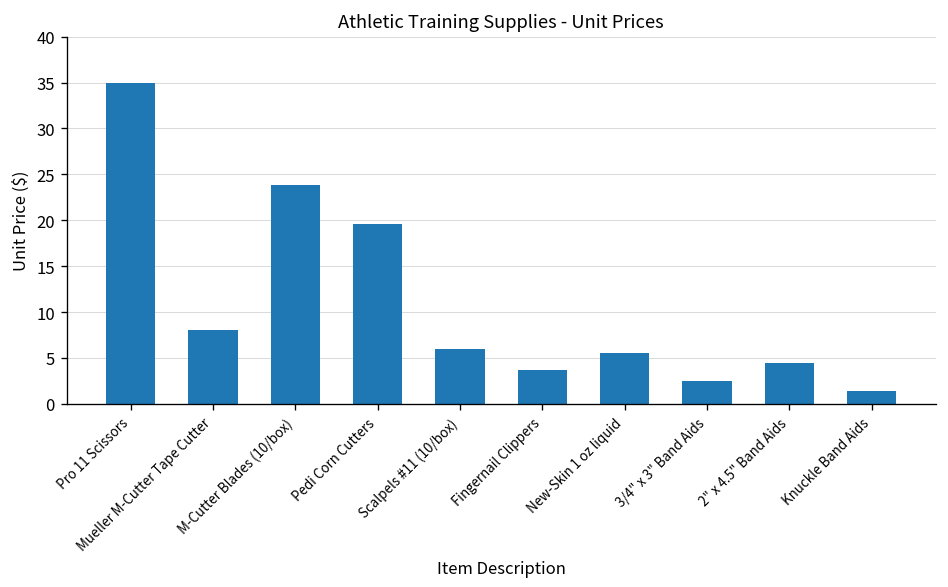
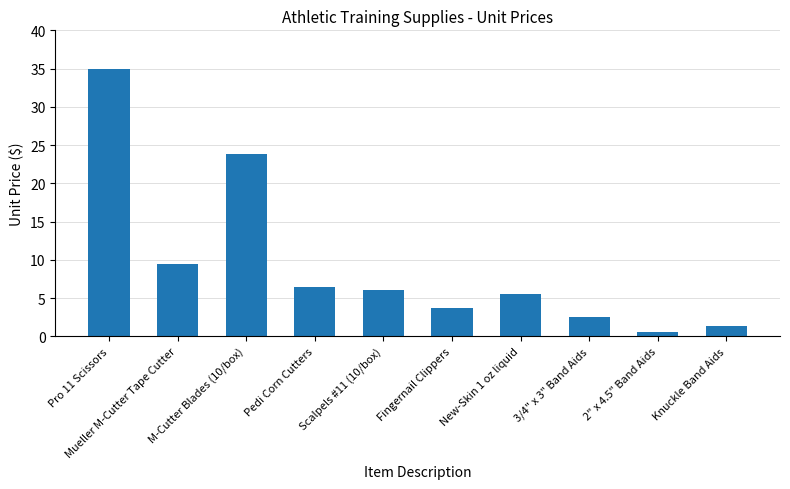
  {
    "Pro 11 Scissors": 35,
-   "Mueller M-Cutter Tape Cutter": 8,
+   "Mueller M-Cutter Tape Cutter": 10,
    "M-Cutter Blades (10/box)": 24,
-   "Pedi Corn Cutters": 20,
+   "Pedi Corn Cutters": 7,
    "Scalpels #11 (10/box)": 6,
    "Fingernail Clippers": 4,
    "New-Skin 1 oz liquid": 6,
    "3/4\" x 3\" Band Aids": 3,
-   "2\" x 4.5\" Band Aids": 5,
+   "2\" x 4.5\" Band Aids": 1,
    "Knuckle Band Aids": 1
  }
